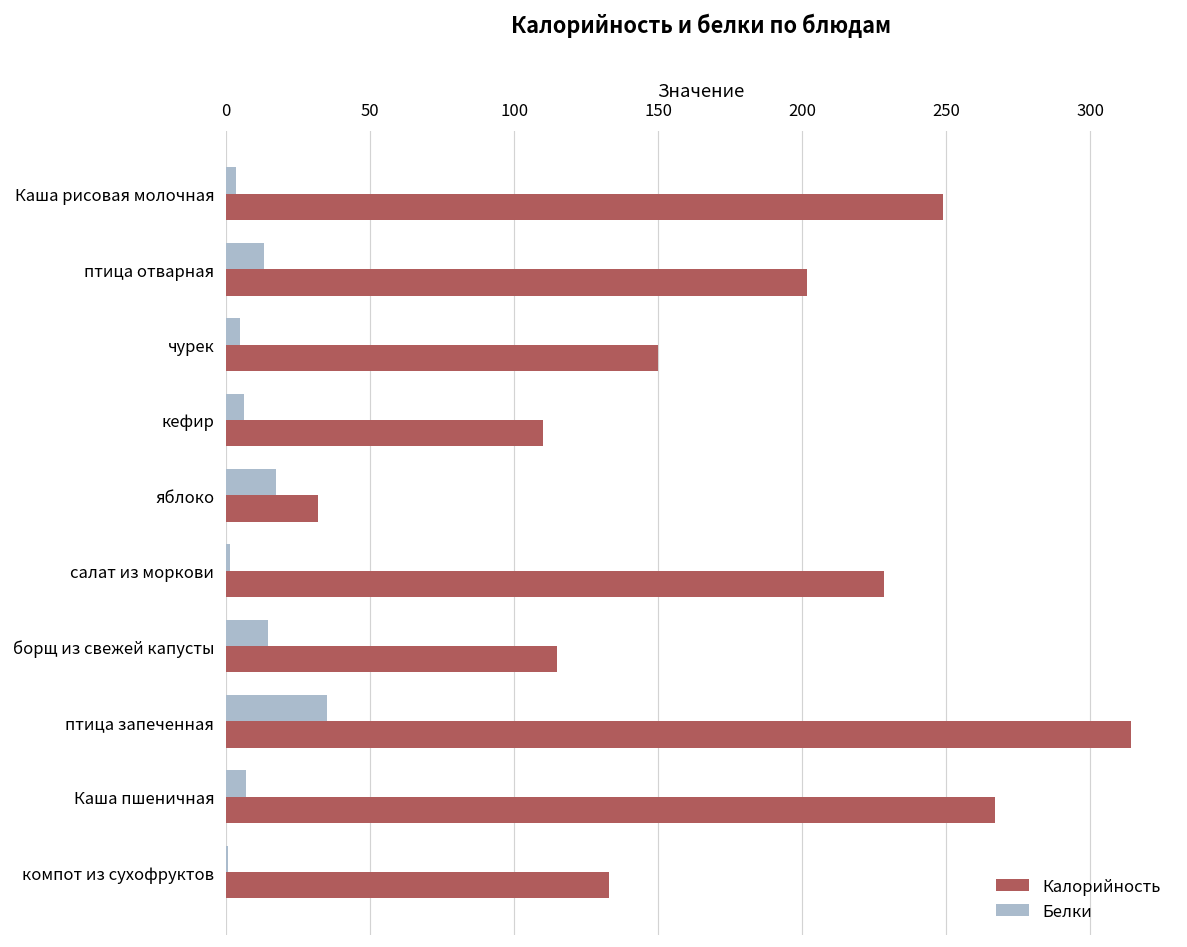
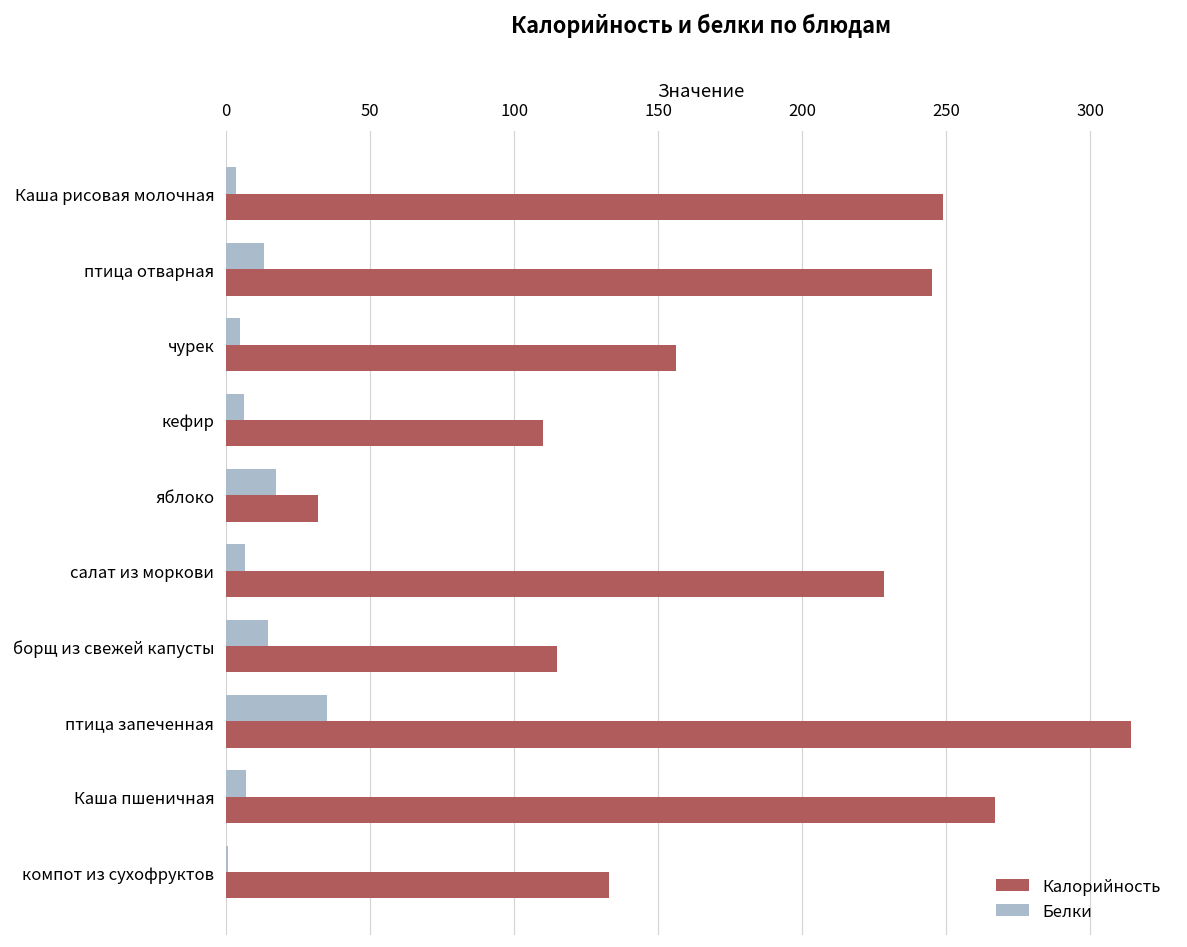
  {
    "Калорийность": {
      "Каша рисовая молочная": 249,
-     "птица отварная": 202,
-     "чурек": 150,
+     "птица отварная": 245,
+     "чурек": 156,
      "кефир": 110,
      "яблоко": 32,
      "салат из моркови": 228,
      "борщ из свежей капусты": 115,
      "птица запеченная": 314,
      "Каша пшеничная": 267,
      "компот из сухофруктов": 133
    },
    "Белки": {
      "Каша рисовая молочная": 3,
      "птица отварная": 13,
      "чурек": 5,
      "кефир": 6,
      "яблоко": 17,
-     "салат из моркови": 2,
+     "салат из моркови": 7,
      "борщ из свежей капусты": 14,
      "птица запеченная": 35,
      "Каша пшеничная": 7
    }
  }
